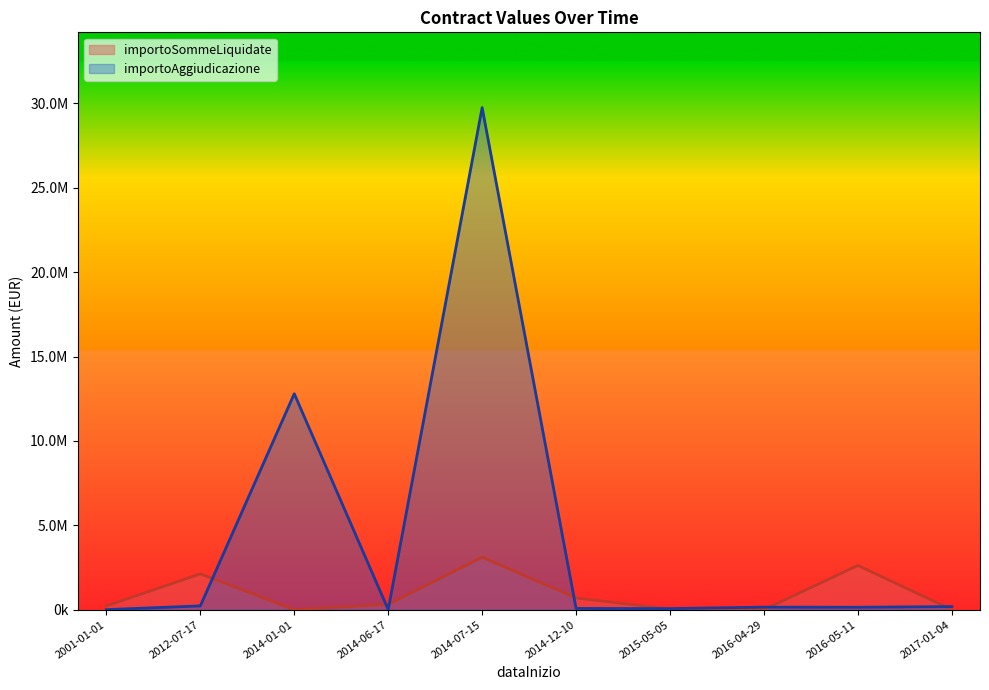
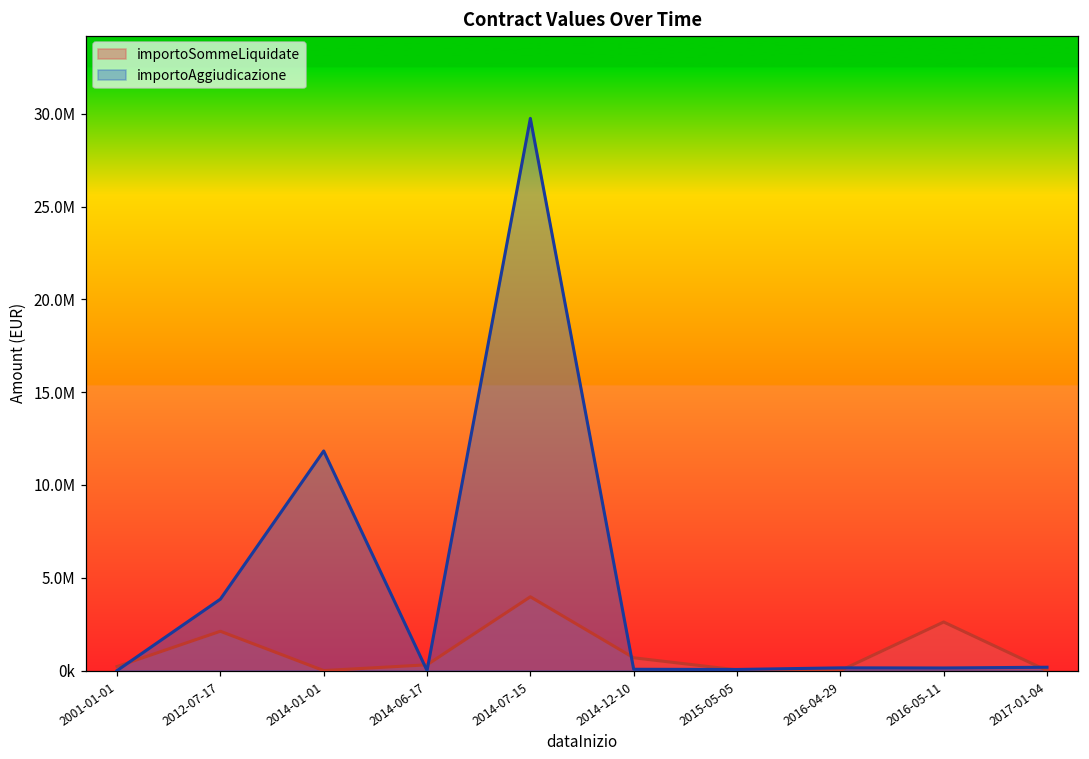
  {
    "importoSommeLiquidate": {
      "2001-01-01": 200000,
      "2012-07-17": 2100000,
      "2014-01-01": 0,
      "2014-06-17": 300000,
-     "2014-07-15": 3100000,
+     "2014-07-15": 4000000,
      "2014-12-10": 700000,
      "2016-05-11": 2600000,
      "2017-01-04": 0
    },
    "importoAggiudicazione": {
      "2001-01-01": 0,
-     "2012-07-17": 200000,
-     "2014-01-01": 12800000,
+     "2012-07-17": 3800000,
+     "2014-01-01": 11800000,
      "2014-06-17": 0,
      "2014-07-15": 29700000,
      "2014-12-10": 100000,
      "2016-05-11": 100000,
      "2017-01-04": 200000
    }
  }
